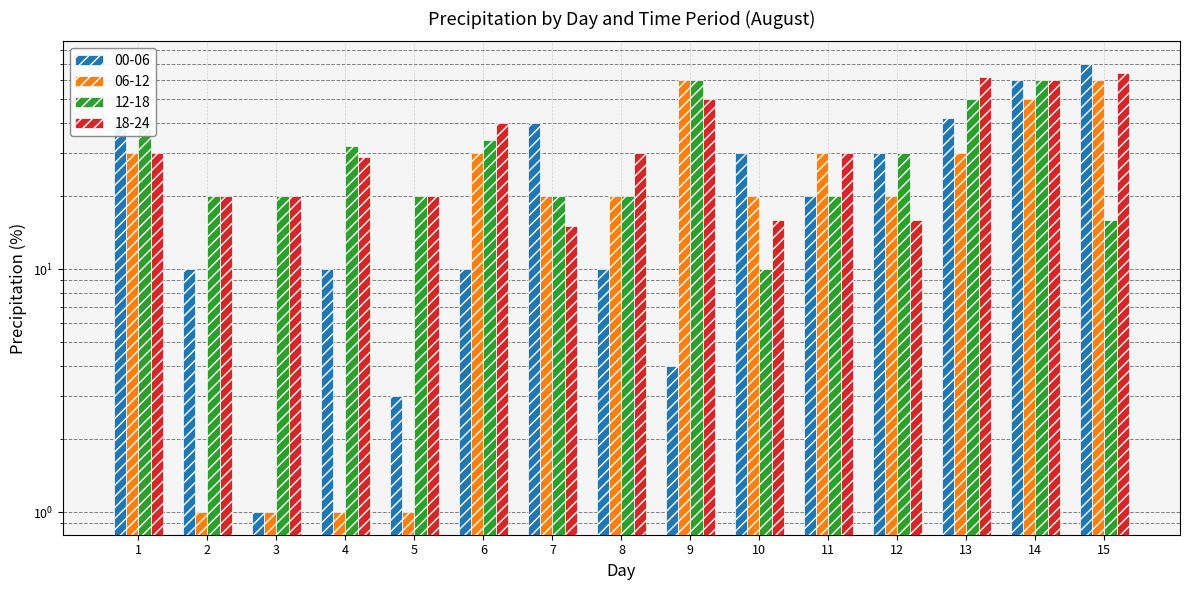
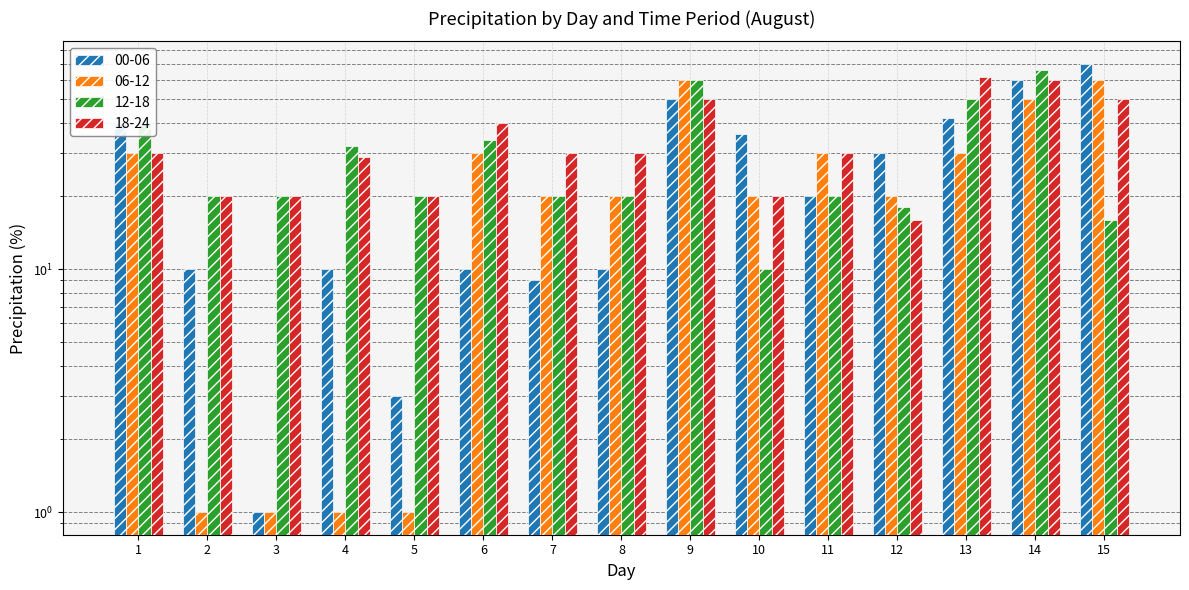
  {
    "00-06": {
      "2": 10,
      "3": 1,
      "4": 10,
      "5": 3,
      "6": 10,
-     "7": 40,
+     "7": 9,
      "8": 10,
-     "9": 4,
-     "10": 30,
+     "9": 50,
+     "10": 36,
      "11": 20,
      "12": 30,
      "13": 42,
      "14": 60,
      "15": 70
    },
    "06-12": {
      "1": 30,
      "2": 1,
      "3": 1,
      "4": 1,
      "5": 1,
      "6": 30,
      "7": 20,
      "8": 20,
      "9": 60,
      "10": 20,
      "11": 30,
      "12": 20,
      "13": 30,
      "14": 50,
      "15": 60
    },
    "12-18": {
      "2": 20,
      "3": 20,
      "4": 32,
      "5": 20,
      "6": 34,
      "7": 20,
      "8": 20,
      "9": 60,
      "10": 10,
      "11": 20,
-     "12": 30,
+     "12": 18,
      "13": 50,
-     "14": 60,
+     "14": 66,
      "15": 16
    },
    "18-24": {
      "1": 30,
      "2": 20,
      "3": 20,
      "4": 29,
      "5": 20,
      "6": 40,
-     "7": 15,
+     "7": 30,
      "8": 30,
      "9": 50,
-     "10": 16,
+     "10": 20,
      "11": 30,
      "12": 16,
      "13": 62,
      "14": 60,
-     "15": 64
+     "15": 50
    }
  }
